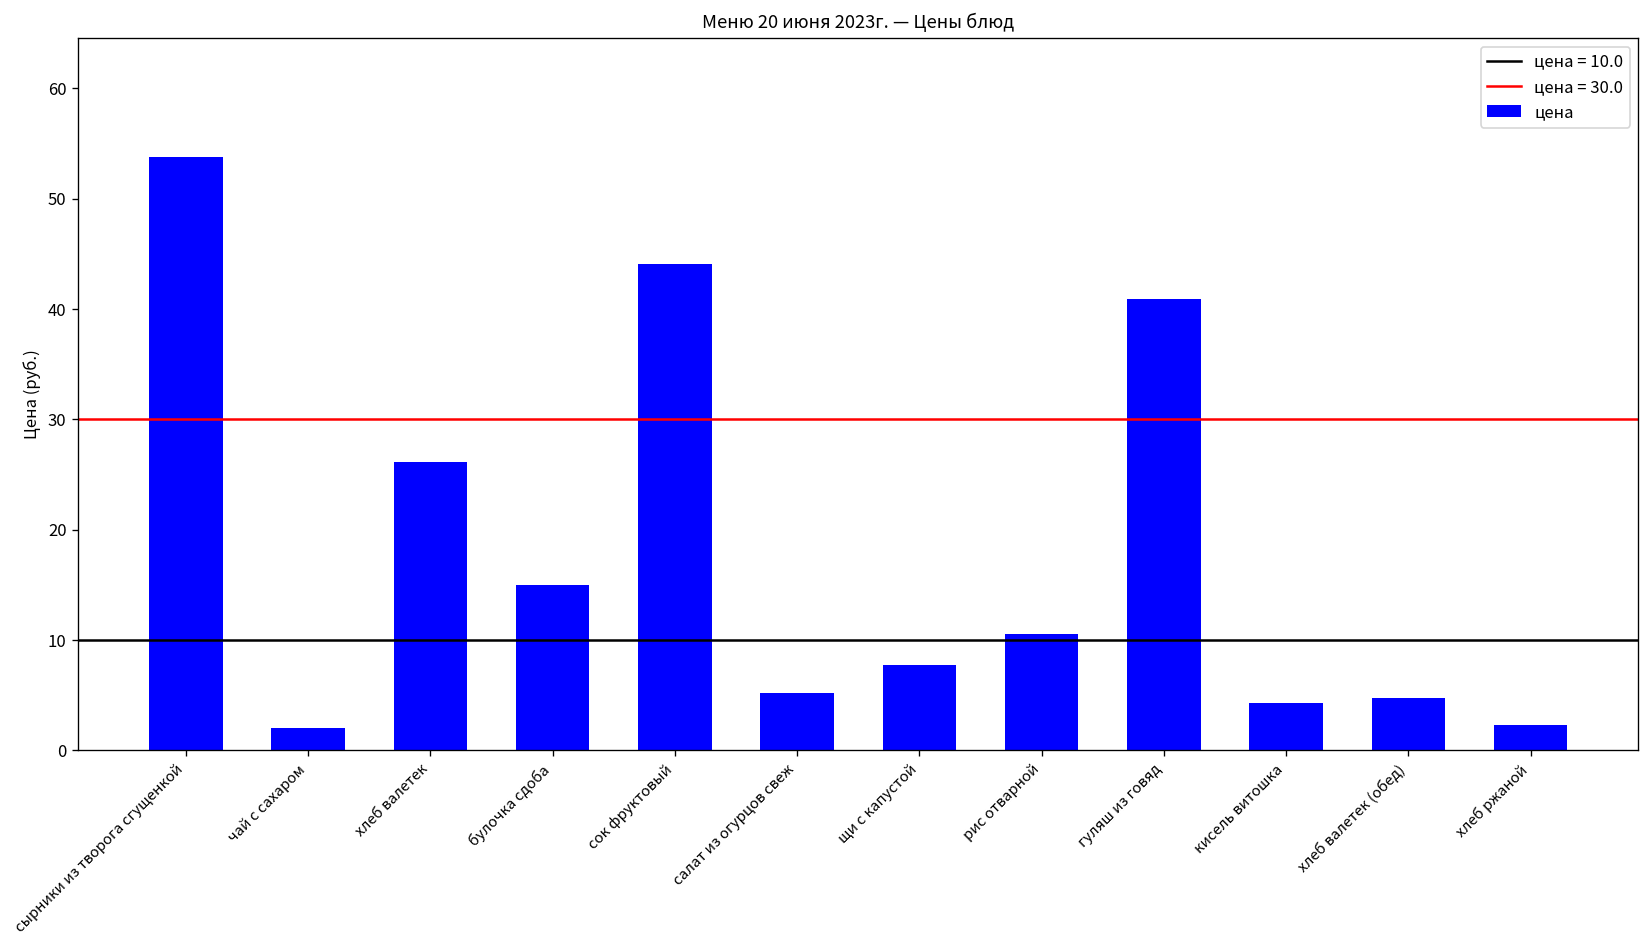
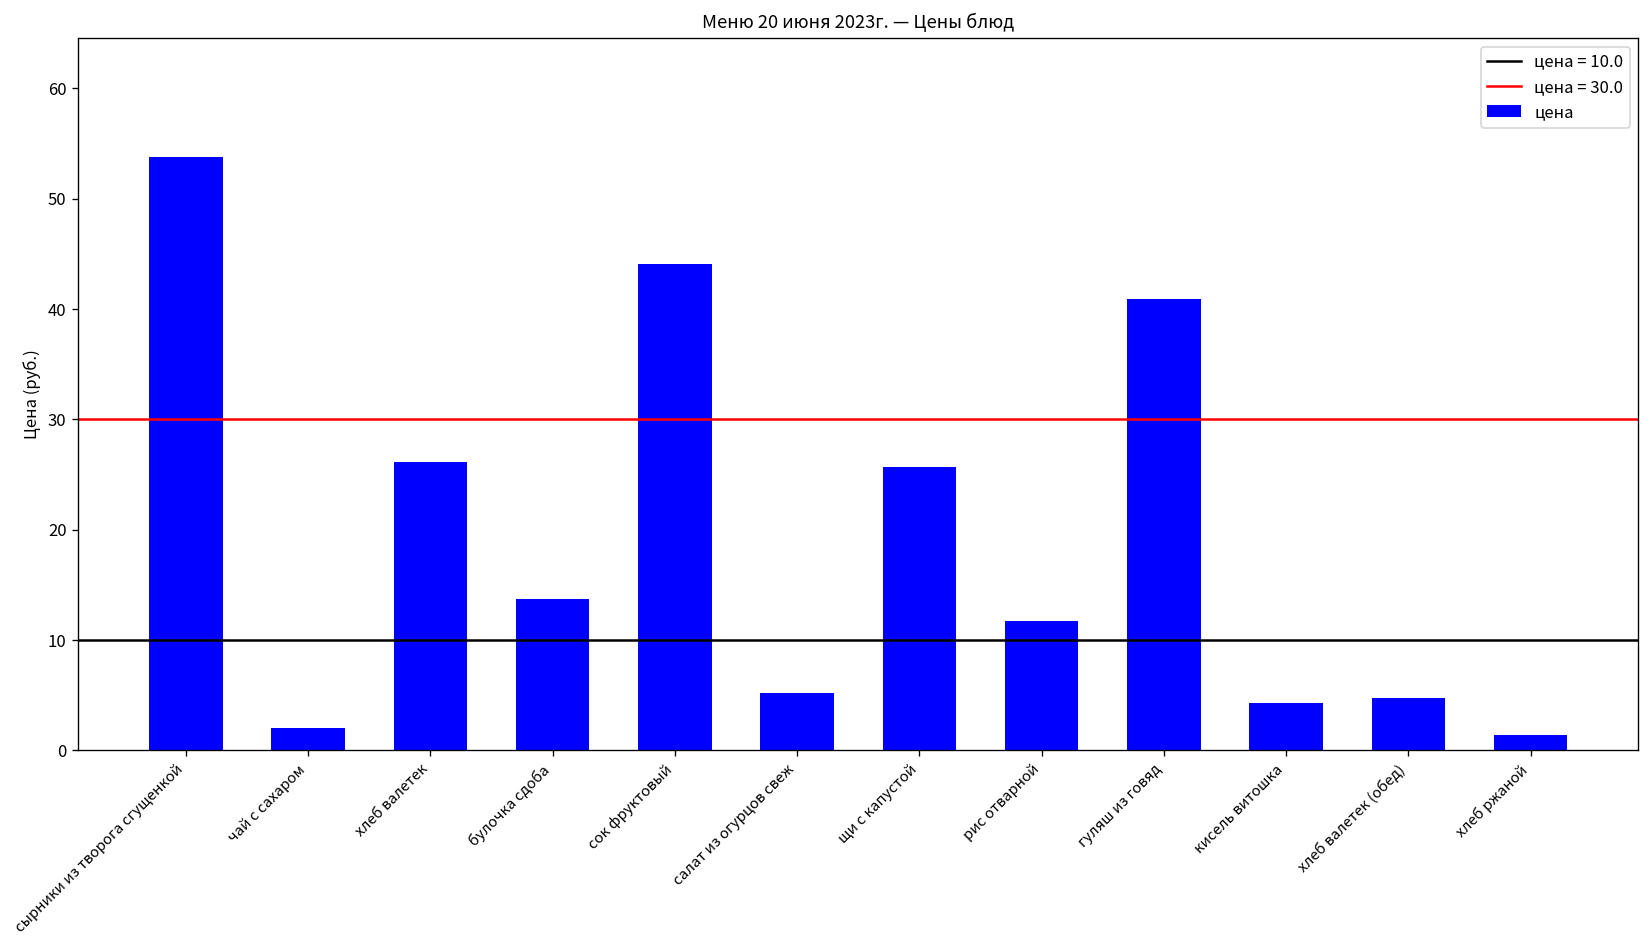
  {
    "сырники из творога сгущенкой": 54,
    "чай с сахаром": 2,
    "хлеб валетек": 26,
-   "булочка сдоба": 15,
+   "булочка сдоба": 14,
    "сок фруктовый": 44,
    "салат из огурцов свеж": 5,
-   "щи с капустой": 8,
-   "рис отварной": 11,
+   "щи с капустой": 26,
+   "рис отварной": 12,
    "гуляш из говяд": 41,
    "кисель витошка": 4,
    "хлеб валетек (обед)": 5,
-   "хлеб ржаной": 2
+   "хлеб ржаной": 1
  }
